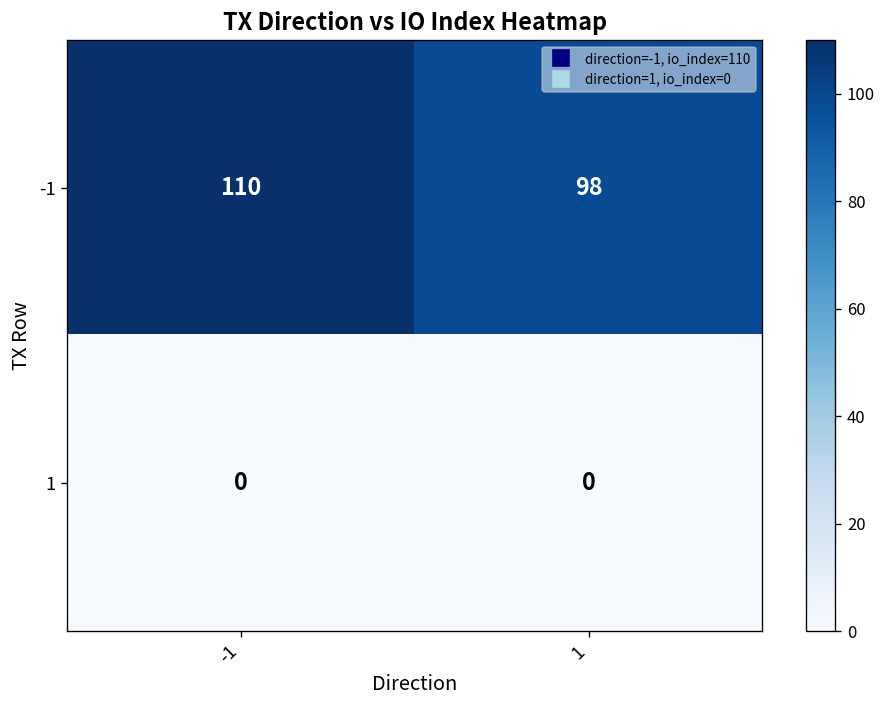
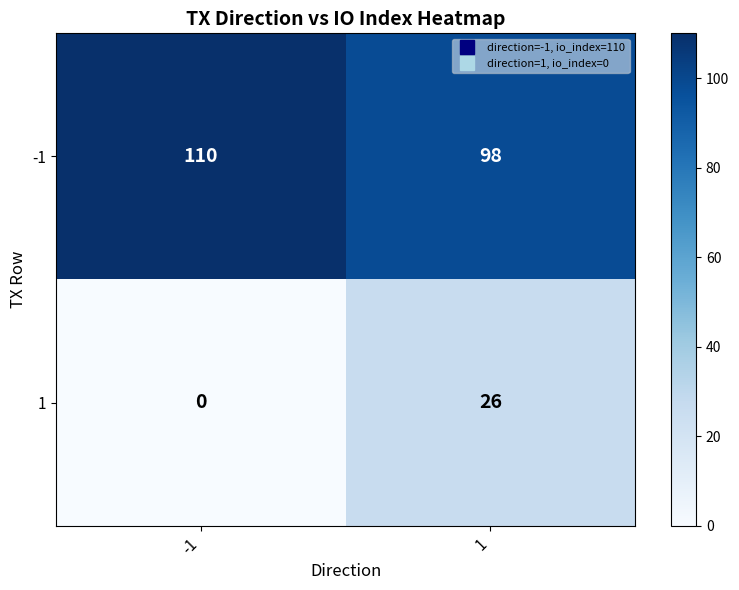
  {
    "-1": {
      "-1": 110,
      "1": 98
    },
    "1": {
      "-1": 0,
-     "1": 0
+     "1": 26
    }
  }
